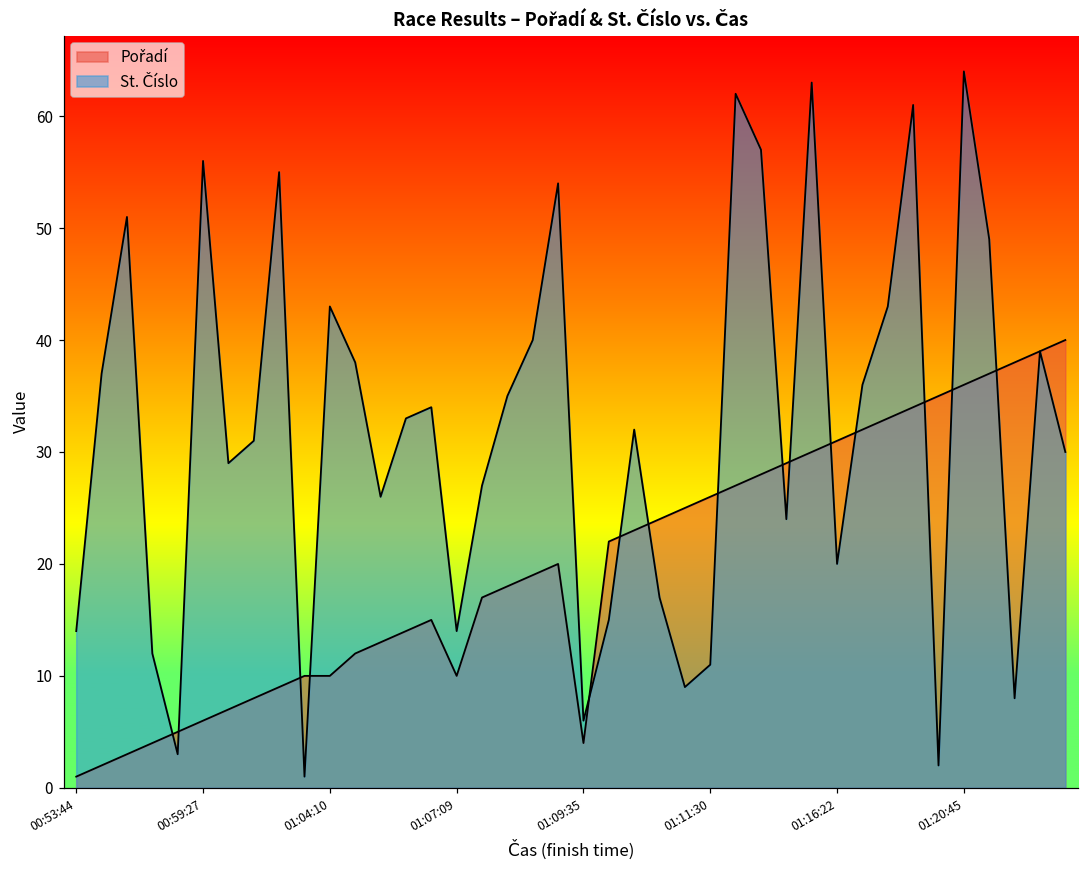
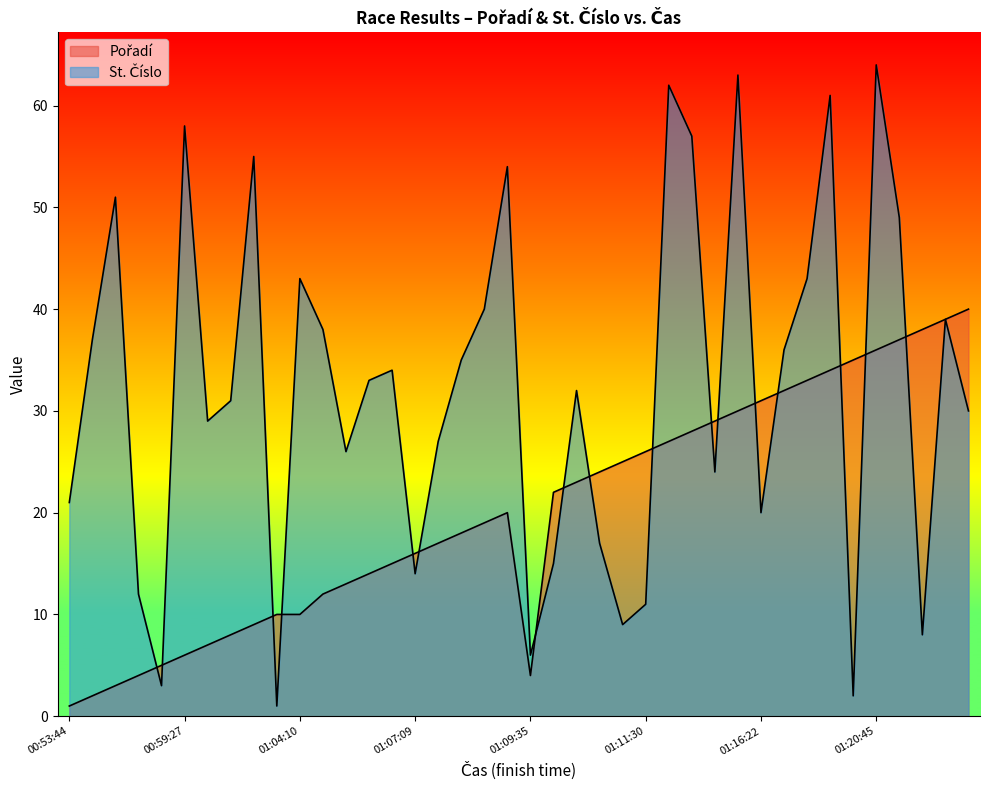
  {
    "Pořadí": {
      "00:53:44": 1,
      "00:59:27": 6,
      "01:04:10": 10,
-     "01:07:09": 10,
+     "01:07:09": 16,
      "01:09:35": 4,
      "01:11:30": 26,
      "01:16:22": 31,
      "01:20:45": 36
    },
    "St. Číslo": {
-     "00:53:44": 14,
-     "00:59:27": 56,
+     "00:53:44": 21,
+     "00:59:27": 58,
      "01:04:10": 43,
      "01:07:09": 14,
      "01:09:35": 6,
      "01:11:30": 11,
      "01:16:22": 20,
      "01:20:45": 64
    }
  }
